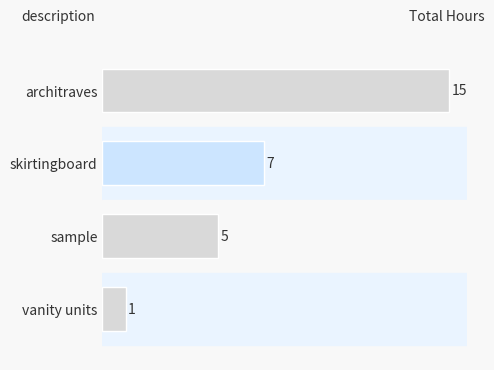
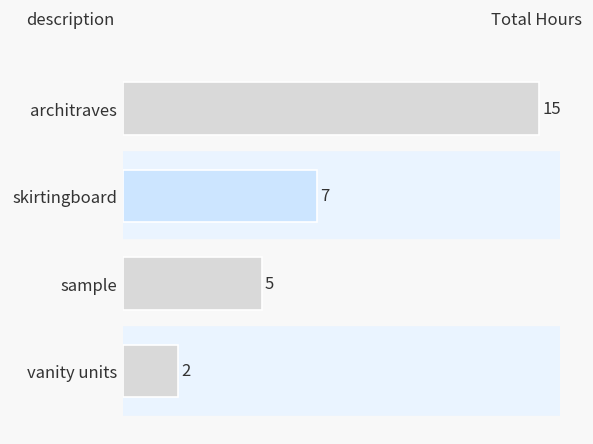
  {
    "architraves": 15,
    "skirtingboard": 7,
    "sample": 5,
-   "vanity units": 1
+   "vanity units": 2
  }
